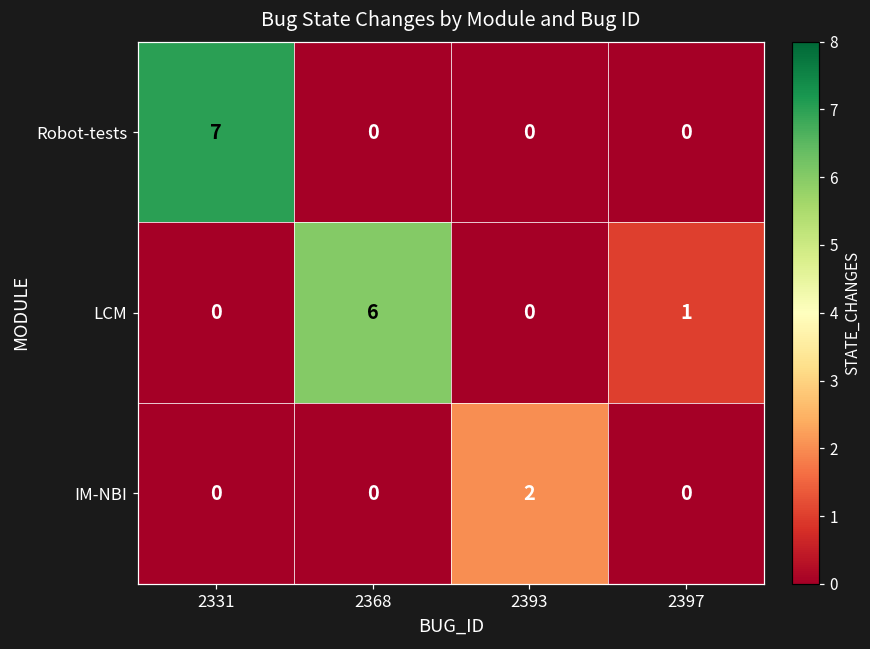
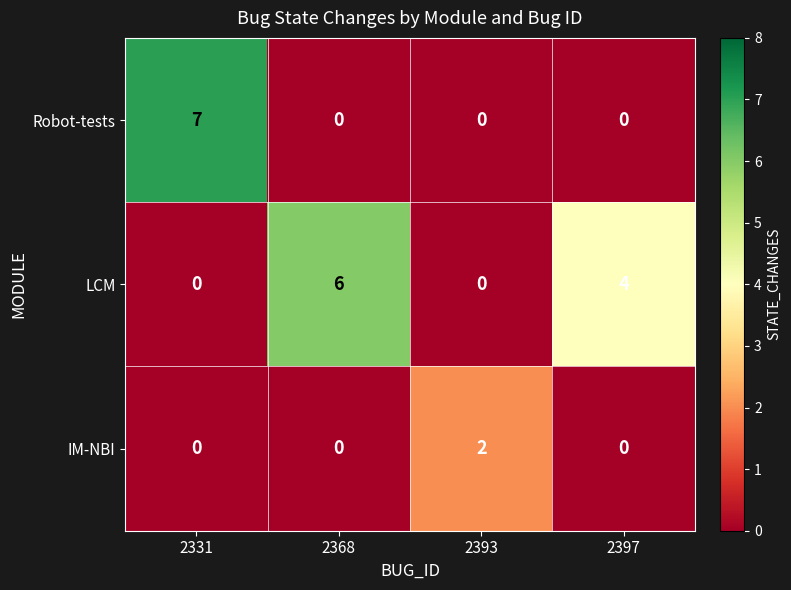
  {
    "Robot-tests": {
      "2331": 7,
      "2368": 0,
      "2393": 0,
      "2397": 0
    },
    "LCM": {
      "2331": 0,
      "2368": 6,
      "2393": 0,
-     "2397": 1
+     "2397": 4
    },
    "IM-NBI": {
      "2331": 0,
      "2368": 0,
      "2393": 2,
      "2397": 0
    }
  }
